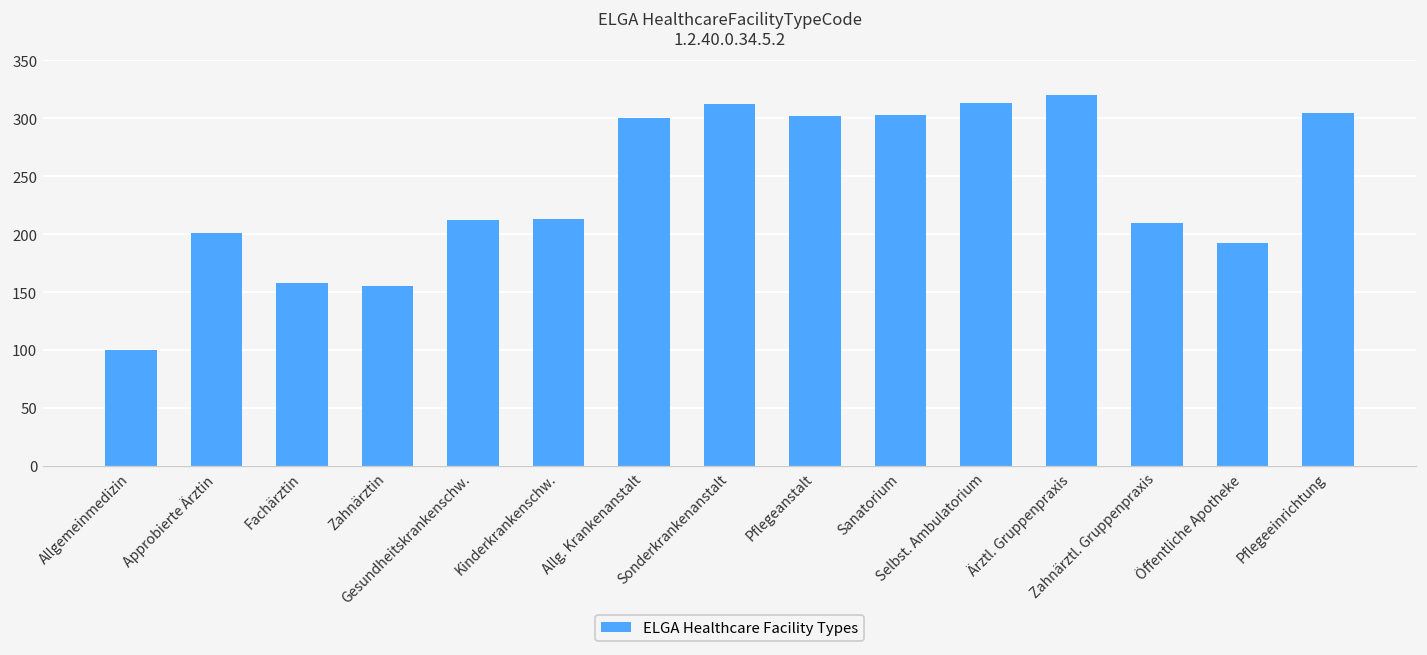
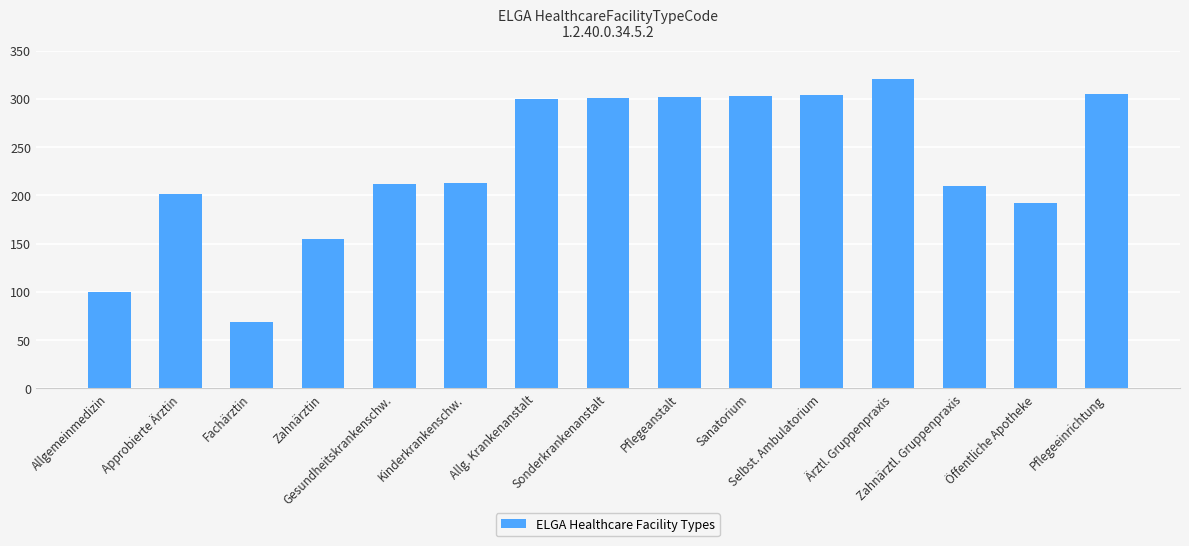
  {
    "Allgemeinmedizin": 100,
    "Approbierte Ärztin": 200,
-   "Fachärztin": 160,
+   "Fachärztin": 70,
    "Zahnärztin": 160,
    "Gesundheitskrankenschw.": 210,
    "Kinderkrankenschw.": 210,
    "Allg. Krankenanstalt": 300,
-   "Sonderkrankenanstalt": 310,
+   "Sonderkrankenanstalt": 300,
    "Pflegeanstalt": 300,
    "Sanatorium": 300,
-   "Selbst. Ambulatorium": 310,
+   "Selbst. Ambulatorium": 300,
    "Ärztl. Gruppenpraxis": 320,
    "Zahnärztl. Gruppenpraxis": 210,
    "Öffentliche Apotheke": 190,
    "Pflegeeinrichtung": 310
  }
